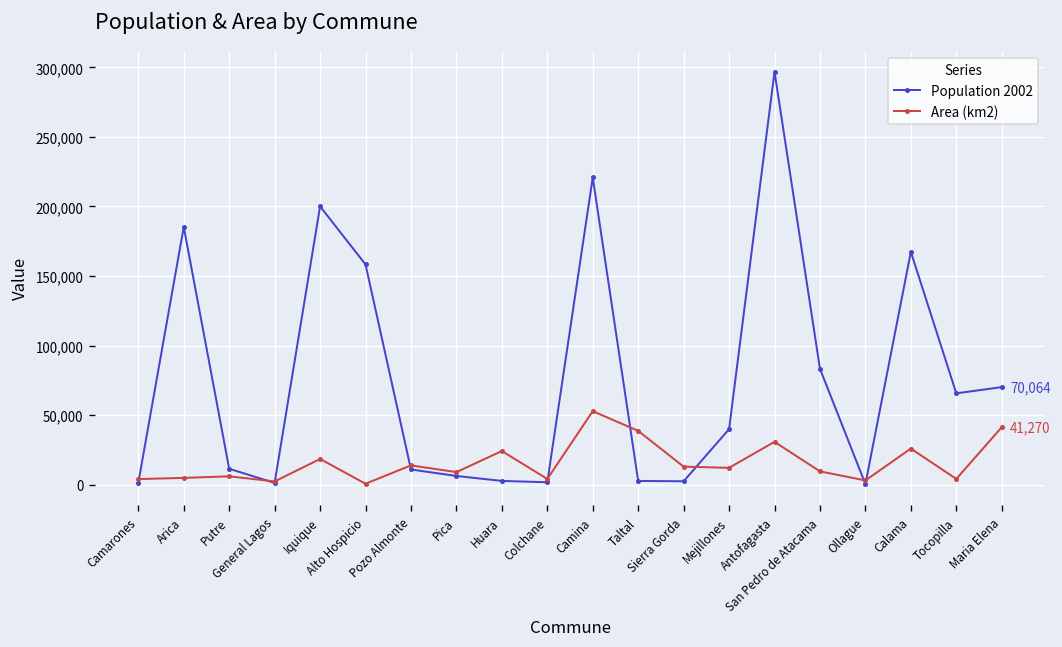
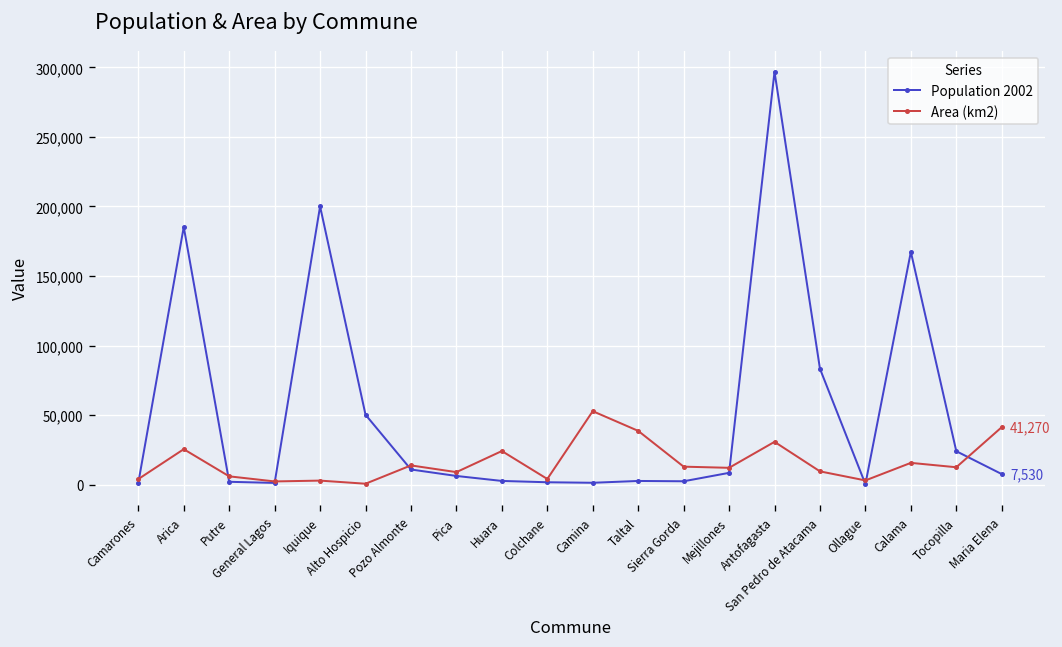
  {
    "Population 2002": {
-     "Putre": "11,000",
-     "Alto Hospicio": "158,000",
-     "Camina": "221,000",
-     "Mejillones": "40,000",
-     "Tocopilla": "66,000",
-     "Maria Elena": "70,064"
+     "Putre": "2,000",
+     "Alto Hospicio": "50,000",
+     "Camina": "1,000",
+     "Mejillones": "8,000",
+     "Tocopilla": "24,000",
+     "Maria Elena": "7,530"
    },
    "Area (km2)": {
      "Camarones": "4,000",
-     "Arica": "5,000",
+     "Arica": "25,000",
      "Putre": "6,000",
-     "Iquique": "18,000",
+     "Iquique": "3,000",
      "Alto Hospicio": "1,000",
      "Pozo Almonte": "14,000",
      "Pica": "9,000",
      "Huara": "24,000",
      "Colchane": "4,000",
      "Camina": "53,000",
      "Taltal": "39,000",
      "Sierra Gorda": "13,000",
      "Mejillones": "12,000",
      "Antofagasta": "31,000",
      "San Pedro de Atacama": "9,000",
      "Ollague": "3,000",
-     "Calama": "26,000",
-     "Tocopilla": "4,000"
+     "Calama": "16,000",
+     "Tocopilla": "12,000"
    }
  }
